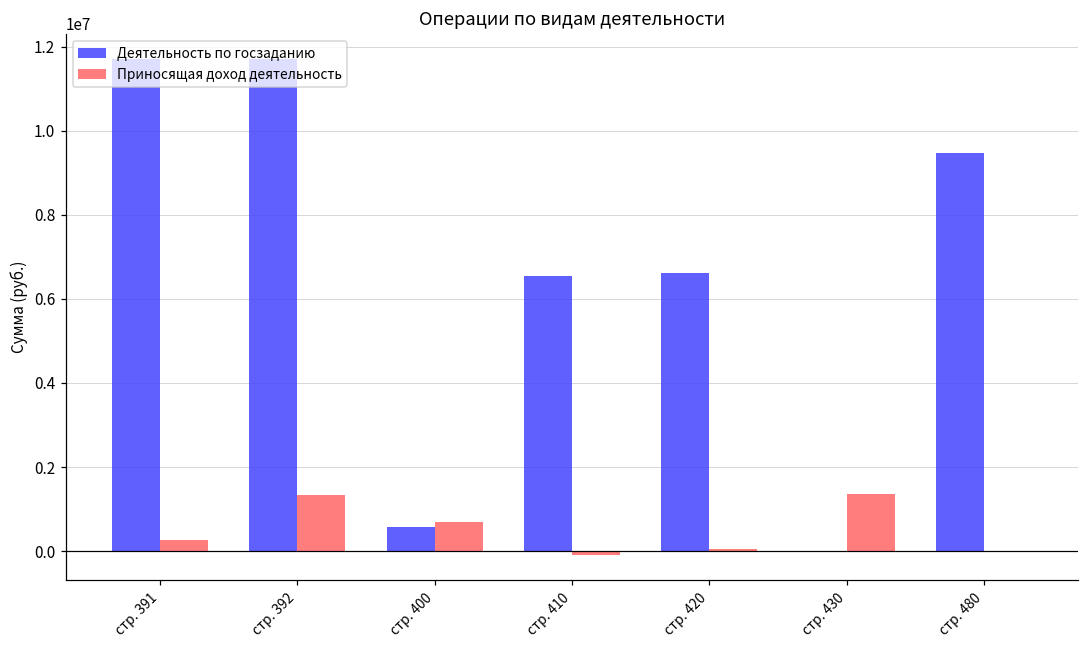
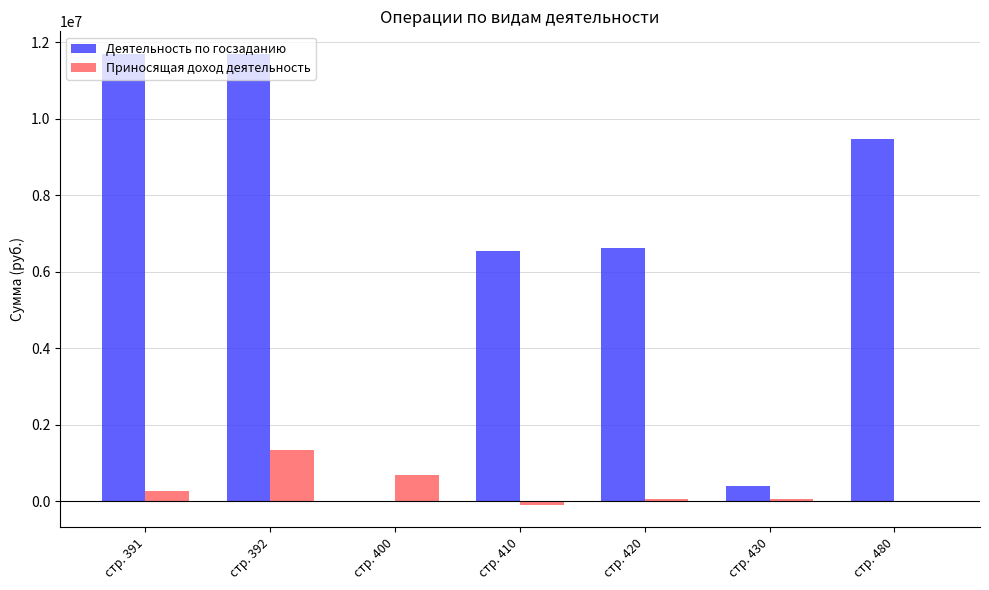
  {
    "Деятельность по госзаданию": {
-     "стр. 400": 600000,
+     "стр. 400": 0,
      "стр. 410": 6500000,
      "стр. 420": 6600000,
-     "стр. 430": 0,
+     "стр. 430": 400000,
      "стр. 480": 9500000
    },
    "Приносящая доход деятельность": {
      "стр. 391": 300000,
      "стр. 392": 1300000,
      "стр. 400": 700000,
      "стр. 410": -100000,
-     "стр. 430": 1400000
+     "стр. 430": 100000
    }
  }
